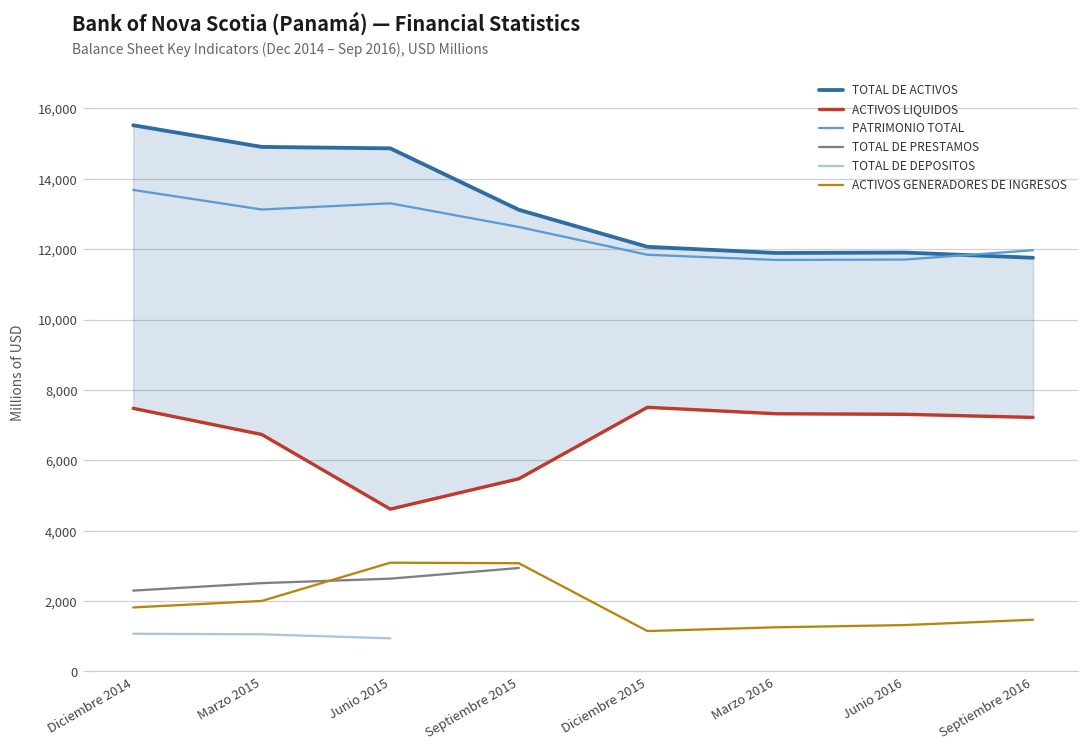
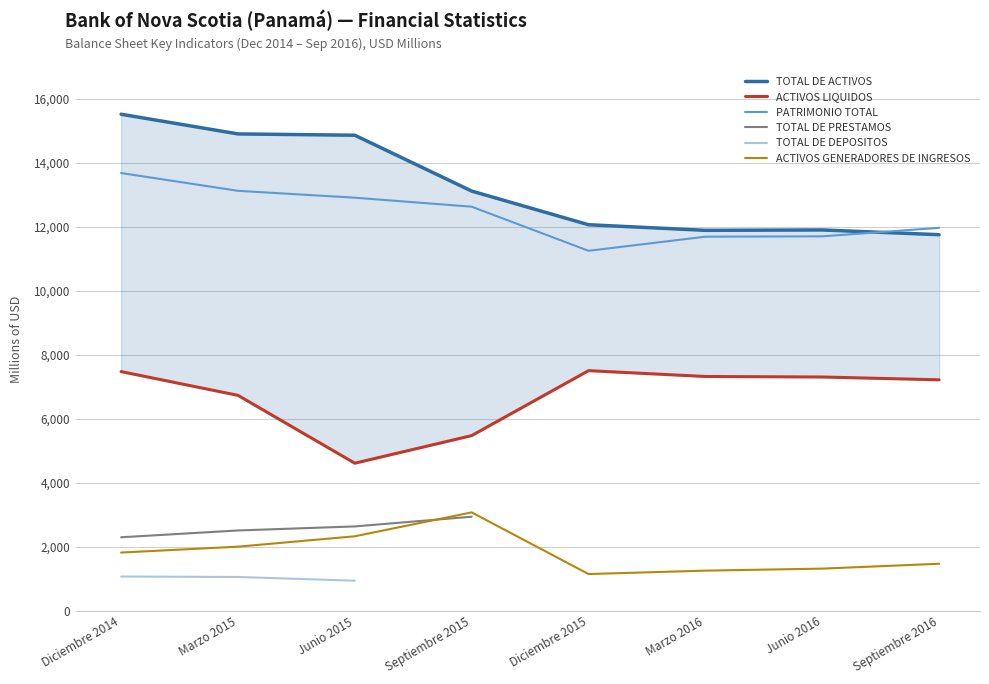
  {
    "TOTAL DE ACTIVOS": {
      "Diciembre 2014": "15,500",
      "Marzo 2015": "14,900",
      "Junio 2015": "14,900",
      "Septiembre 2015": "13,100",
      "Diciembre 2015": "12,100",
      "Marzo 2016": "11,900",
      "Junio 2016": "11,900",
      "Septiembre 2016": "11,800"
    },
    "ACTIVOS LIQUIDOS": {
      "Diciembre 2014": "7,500",
      "Marzo 2015": "6,700",
      "Junio 2015": "4,600",
      "Septiembre 2015": "5,500",
      "Diciembre 2015": "7,500",
      "Marzo 2016": "7,300",
      "Junio 2016": "7,300",
      "Septiembre 2016": "7,200"
    },
    "PATRIMONIO TOTAL": {
      "Diciembre 2014": "13,700",
      "Marzo 2015": "13,100",
-     "Junio 2015": "13,300",
+     "Junio 2015": "12,900",
      "Septiembre 2015": "12,600",
-     "Diciembre 2015": "11,800",
+     "Diciembre 2015": "11,300",
      "Marzo 2016": "11,700",
      "Junio 2016": "11,700",
      "Septiembre 2016": "12,000"
    },
    "TOTAL DE PRESTAMOS": {
      "Diciembre 2014": "2,300",
      "Marzo 2015": "2,500",
      "Junio 2015": "2,600",
      "Septiembre 2015": "2,900"
    },
    "TOTAL DE DEPOSITOS": {
      "Diciembre 2014": "1,100",
      "Marzo 2015": "1,100",
      "Junio 2015": "900"
    },
    "ACTIVOS GENERADORES DE INGRESOS": {
      "Diciembre 2014": "1,800",
      "Marzo 2015": "2,000",
-     "Junio 2015": "3,100",
+     "Junio 2015": "2,300",
      "Septiembre 2015": "3,100",
      "Diciembre 2015": "1,100",
      "Marzo 2016": "1,300",
      "Junio 2016": "1,300",
      "Septiembre 2016": "1,500"
    }
  }
